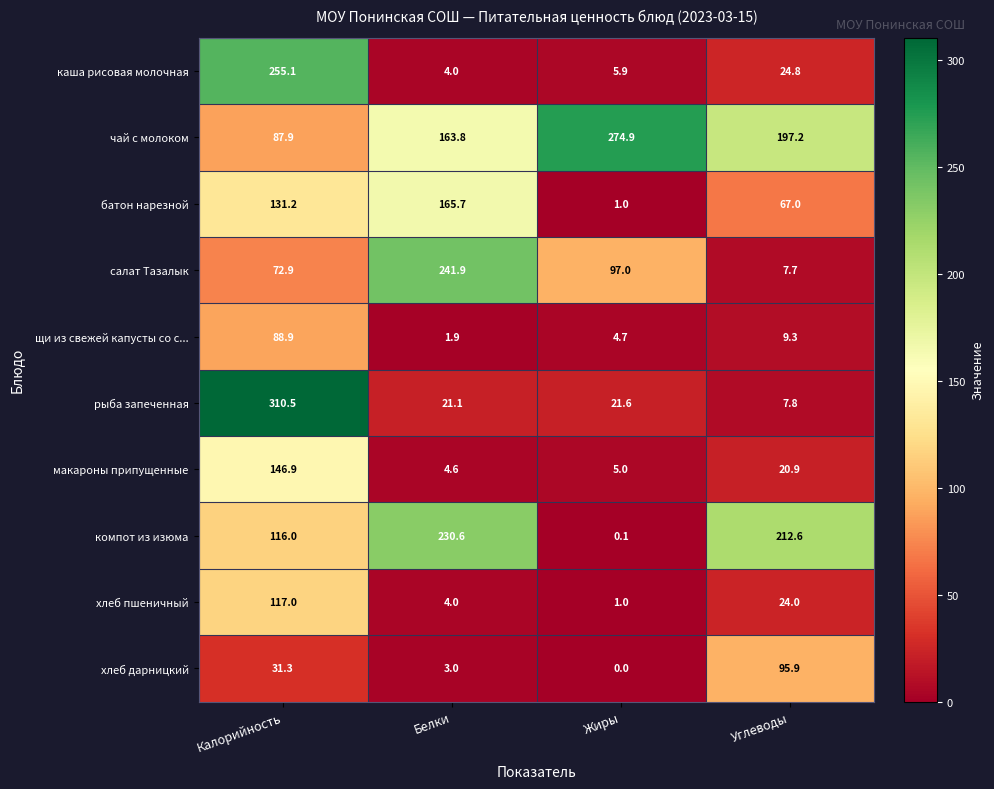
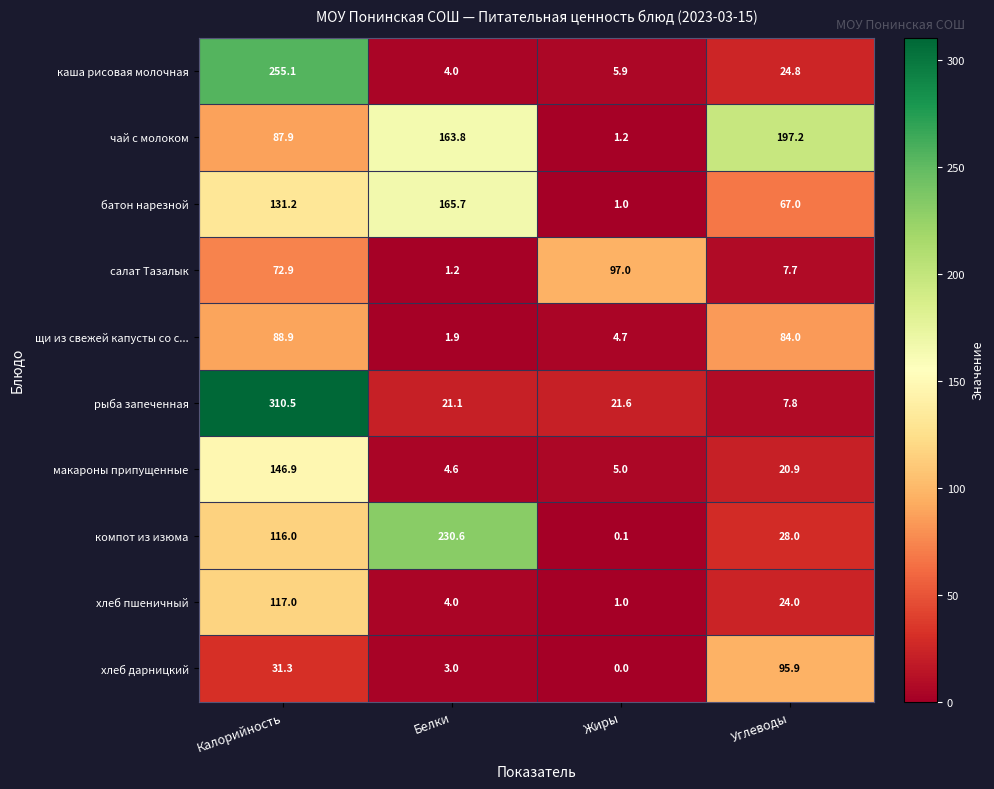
  {
    "каша рисовая молочная": {
      "Калорийность": 255.1,
      "Белки": 4.0,
      "Жиры": 5.9,
      "Углеводы": 24.8
    },
    "чай с молоком": {
      "Калорийность": 87.9,
      "Белки": 163.8,
-     "Жиры": 274.9,
+     "Жиры": 1.2,
      "Углеводы": 197.2
    },
    "батон нарезной": {
      "Калорийность": 131.2,
      "Белки": 165.7,
      "Жиры": 1.0,
      "Углеводы": 67.0
    },
    "салат Тазалык": {
      "Калорийность": 72.9,
-     "Белки": 241.9,
+     "Белки": 1.2,
      "Жиры": 97.0,
      "Углеводы": 7.7
    },
    "щи из свежей капусты со с...": {
      "Калорийность": 88.9,
      "Белки": 1.9,
      "Жиры": 4.7,
-     "Углеводы": 9.3
+     "Углеводы": 84.0
    },
    "рыба запеченная": {
      "Калорийность": 310.5,
      "Белки": 21.1,
      "Жиры": 21.6,
      "Углеводы": 7.8
    },
    "макароны припущенные": {
      "Калорийность": 146.9,
      "Белки": 4.6,
      "Жиры": 5.0,
      "Углеводы": 20.9
    },
    "компот из изюма": {
      "Калорийность": 116.0,
      "Белки": 230.6,
      "Жиры": 0.1,
-     "Углеводы": 212.6
+     "Углеводы": 28.0
    },
    "хлеб пшеничный": {
      "Калорийность": 117.0,
      "Белки": 4.0,
      "Жиры": 1.0,
      "Углеводы": 24.0
    },
    "хлеб дарницкий": {
      "Калорийность": 31.3,
      "Белки": 3.0,
      "Жиры": 0.0,
      "Углеводы": 95.9
    }
  }
